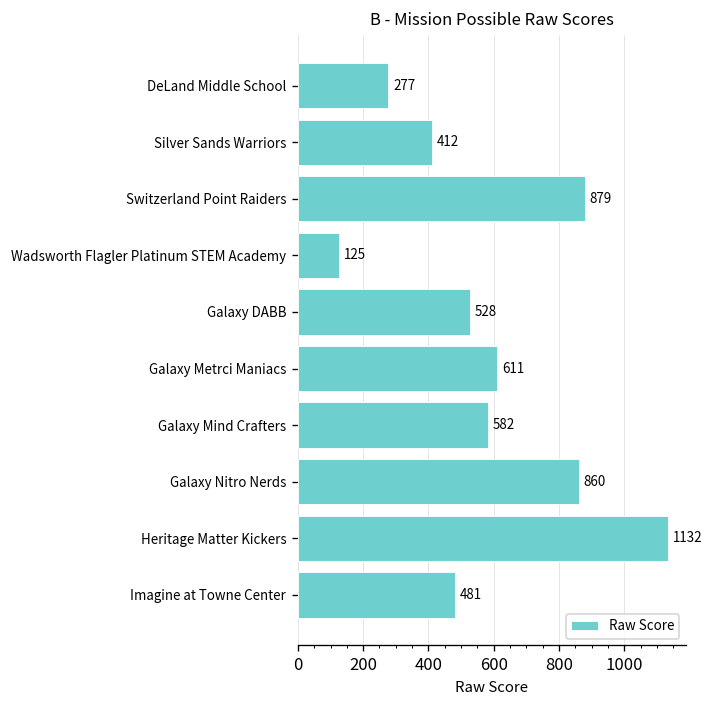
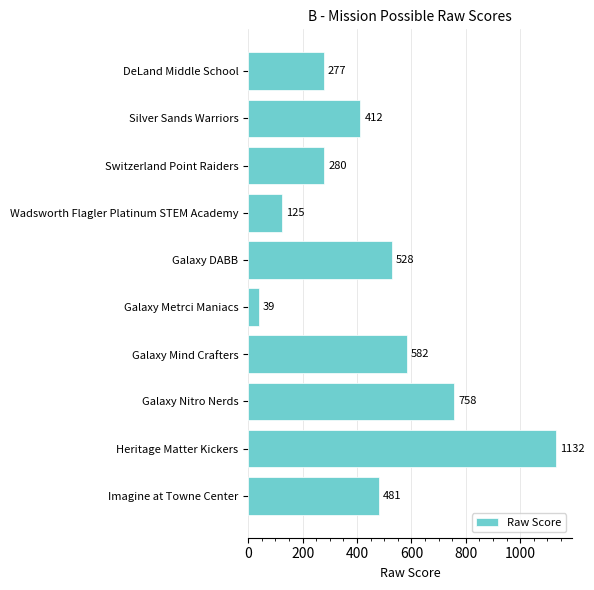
  {
    "DeLand Middle School": 277,
    "Silver Sands Warriors": 412,
-   "Switzerland Point Raiders": 879,
+   "Switzerland Point Raiders": 280,
    "Wadsworth Flagler Platinum STEM Academy": 125,
    "Galaxy DABB": 528,
-   "Galaxy Metrci Maniacs": 611,
+   "Galaxy Metrci Maniacs": 39,
    "Galaxy Mind Crafters": 582,
-   "Galaxy Nitro Nerds": 860,
+   "Galaxy Nitro Nerds": 758,
    "Heritage Matter Kickers": 1132,
    "Imagine at Towne Center": 481
  }
